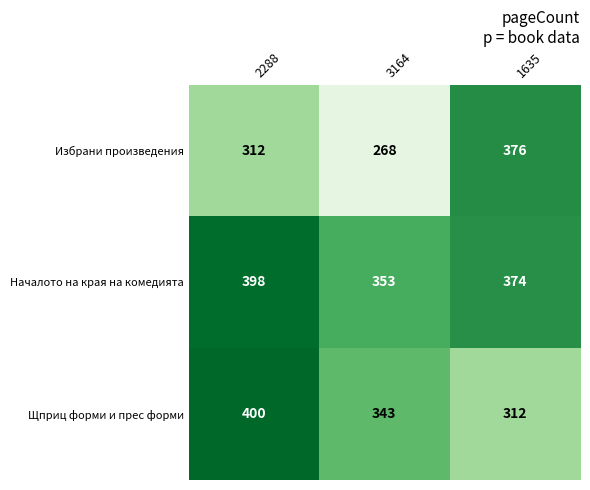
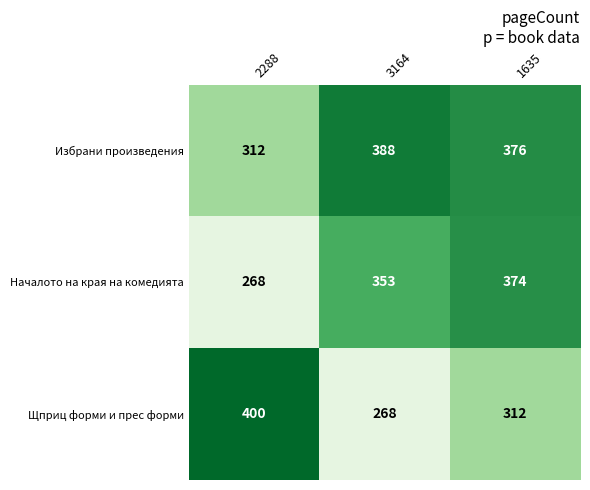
  {
    "Избрани произведения": {
      "2288": 312,
-     "3164": 268,
+     "3164": 388,
      "1635": 376
    },
    "Началото на края на комедията": {
-     "2288": 398,
+     "2288": 268,
      "3164": 353,
      "1635": 374
    },
    "Щприц форми и прес форми": {
      "2288": 400,
-     "3164": 343,
+     "3164": 268,
      "1635": 312
    }
  }
